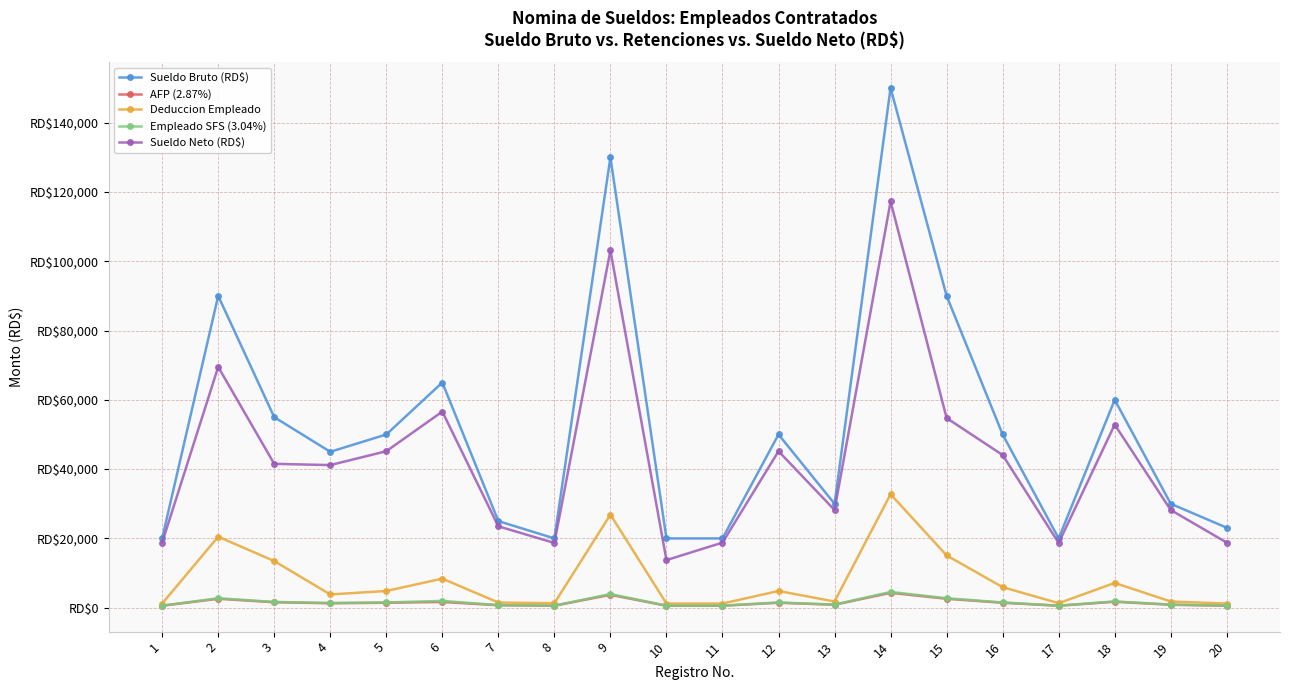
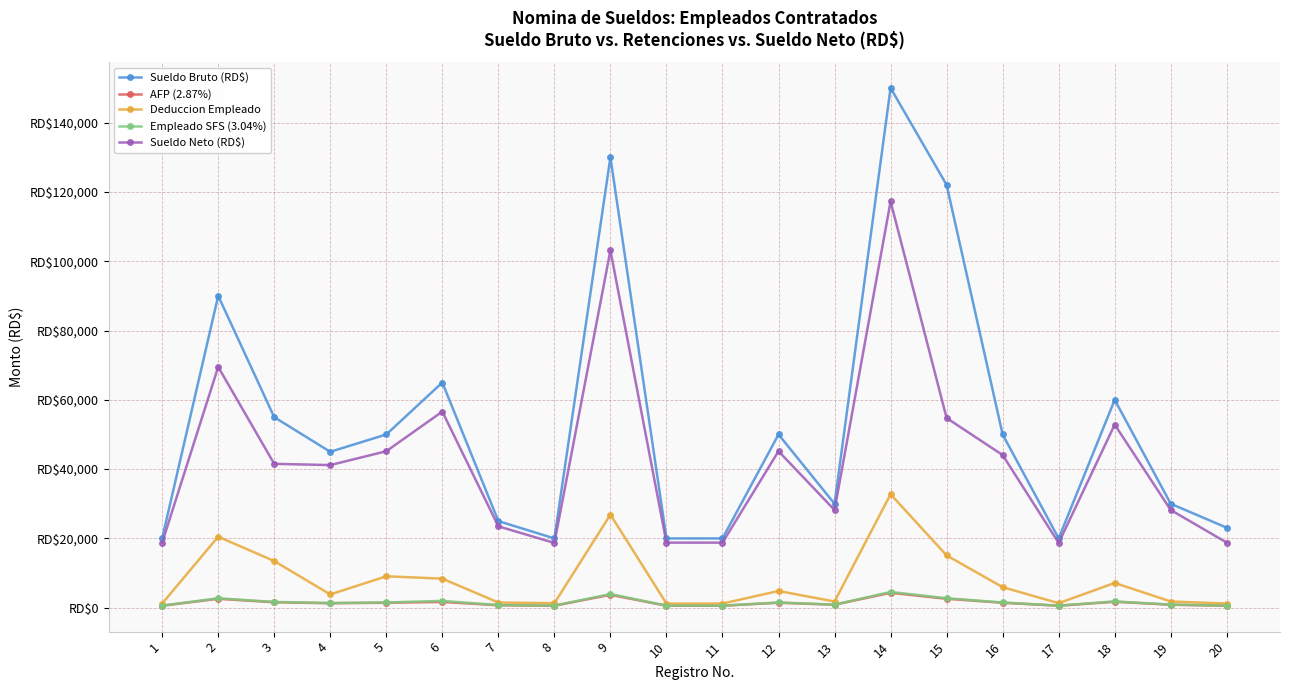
  {
    "Sueldo Bruto (RD$)": {
      "1": "RD$20,000",
      "2": "RD$90,000",
      "3": "RD$55,000",
      "4": "RD$45,000",
      "5": "RD$50,000",
      "6": "RD$65,000",
      "7": "RD$25,000",
      "8": "RD$20,000",
      "9": "RD$130,000",
      "10": "RD$20,000",
      "11": "RD$20,000",
      "12": "RD$50,000",
      "13": "RD$30,000",
      "14": "RD$150,000",
-     "15": "RD$90,000",
+     "15": "RD$122,000",
      "16": "RD$50,000",
      "17": "RD$20,000",
      "18": "RD$60,000",
      "19": "RD$30,000",
      "20": "RD$23,000"
    },
    "Deduccion Empleado": {
      "2": "RD$21,000",
      "3": "RD$13,000",
      "4": "RD$4,000",
-     "5": "RD$5,000",
+     "5": "RD$9,000",
      "6": "RD$8,000",
      "7": "RD$2,000",
      "9": "RD$27,000",
      "12": "RD$5,000",
      "13": "RD$2,000",
      "14": "RD$33,000",
      "15": "RD$15,000",
      "16": "RD$6,000",
      "18": "RD$7,000",
      "19": "RD$2,000"
    },
    "Sueldo Neto (RD$)": {
      "1": "RD$19,000",
      "2": "RD$69,000",
      "3": "RD$42,000",
      "4": "RD$41,000",
      "5": "RD$45,000",
      "6": "RD$57,000",
      "7": "RD$23,000",
      "8": "RD$19,000",
      "9": "RD$103,000",
-     "10": "RD$14,000",
+     "10": "RD$19,000",
      "11": "RD$19,000",
      "12": "RD$45,000",
      "13": "RD$28,000",
      "14": "RD$117,000",
      "15": "RD$55,000",
      "16": "RD$44,000",
      "17": "RD$19,000",
      "18": "RD$53,000",
      "19": "RD$28,000",
      "20": "RD$19,000"
    }
  }
